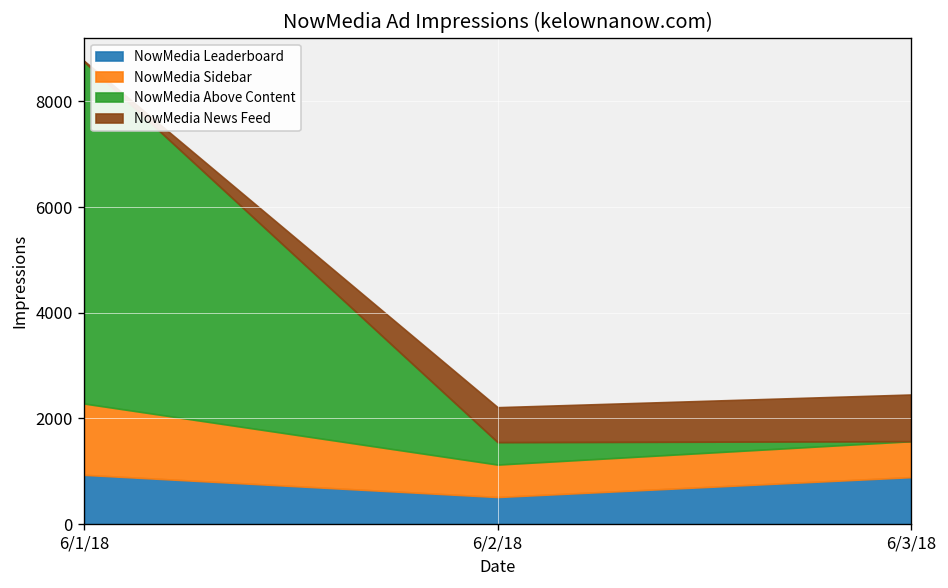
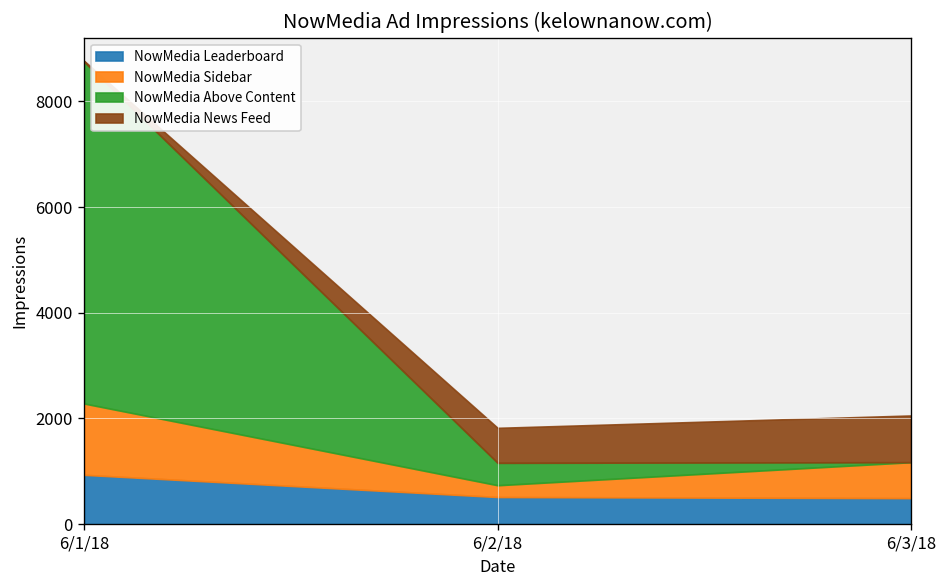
  {
    "NowMedia Leaderboard": {
      "6/1/18": 900,
      "6/2/18": 500,
-     "6/3/18": 900
+     "6/3/18": 500
    },
    "NowMedia Sidebar": {
      "6/1/18": 1300,
-     "6/2/18": 600
+     "6/2/18": 200
    },
    "NowMedia Above Content": {
      "6/2/18": 400
    },
    "NowMedia News Feed": {
      "6/2/18": 700,
      "6/3/18": 900
    }
  }
